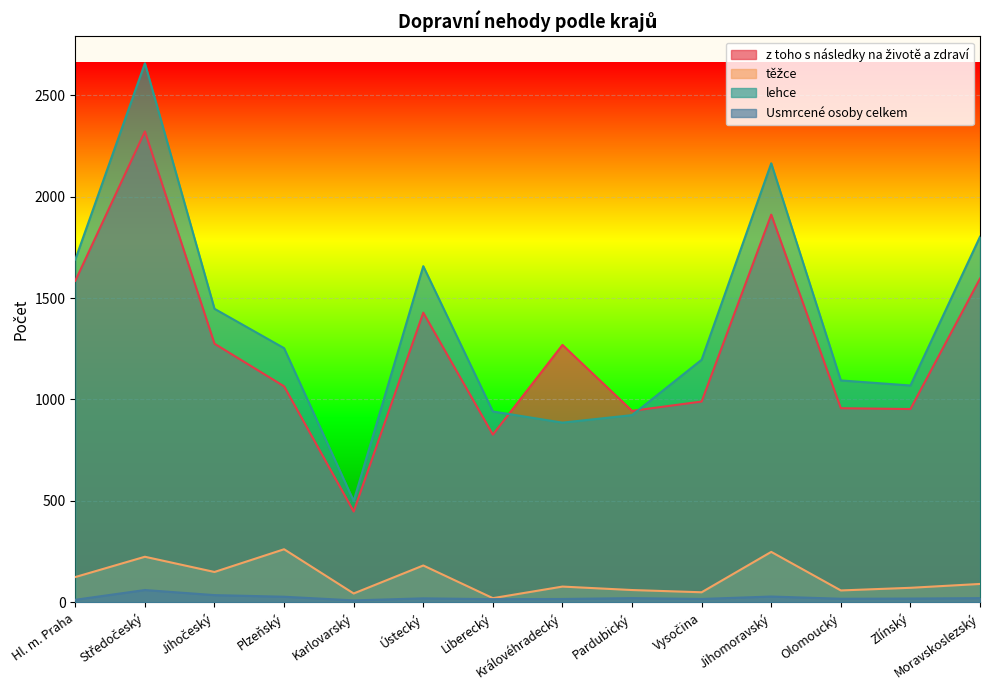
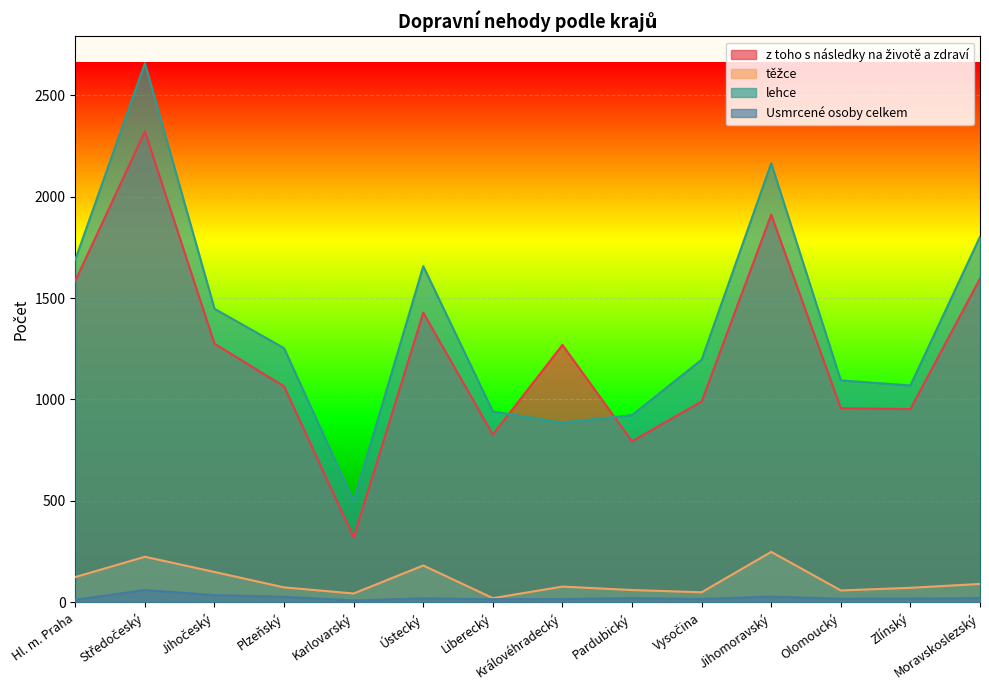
  {
    "z toho s následky na životě a zdraví": {
      "Hl. m. Praha": 1590,
      "Středočeský": 2320,
      "Jihočeský": 1280,
      "Plzeňský": 1070,
-     "Karlovarský": 450,
+     "Karlovarský": 320,
      "Ústecký": 1430,
      "Liberecký": 830,
      "Královéhradecký": 1270,
-     "Pardubický": 940,
+     "Pardubický": 790,
      "Vysočina": 990,
      "Jihomoravský": 1910,
      "Olomoucký": 960,
      "Zlínský": 950,
      "Moravskoslezský": 1600
    },
    "těžce": {
      "Hl. m. Praha": 130,
      "Středočeský": 230,
      "Jihočeský": 150,
-     "Plzeňský": 260,
+     "Plzeňský": 70,
      "Karlovarský": 40,
      "Ústecký": 180,
      "Královéhradecký": 80,
      "Pardubický": 60,
      "Vysočina": 50,
      "Jihomoravský": 250,
      "Olomoucký": 60,
      "Zlínský": 70,
      "Moravskoslezský": 90
    }
  }
